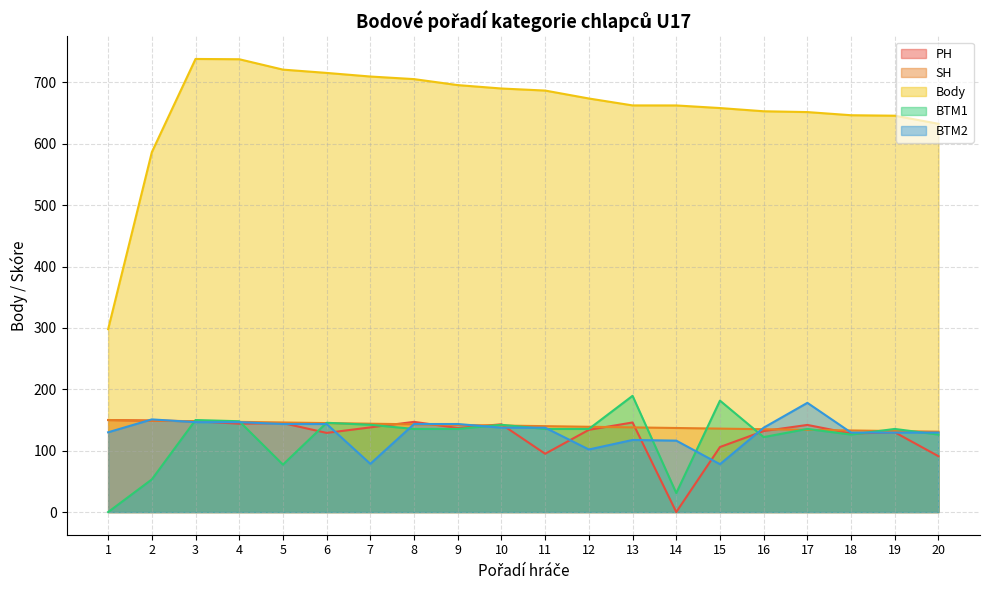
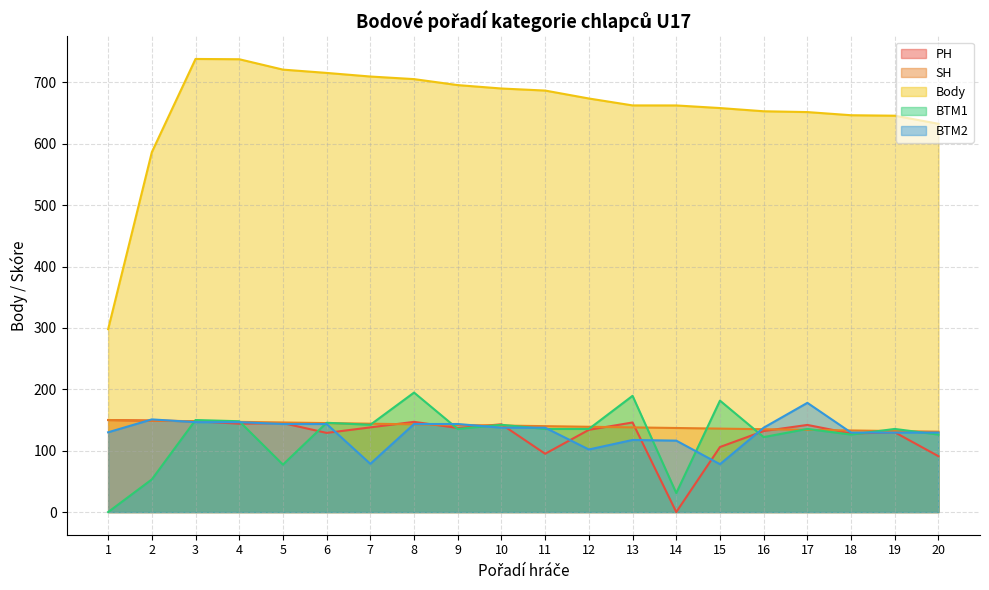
  {
    "BTM1": {
      "1": 0,
      "2": 50,
      "5": 80,
-     "8": 140,
+     "8": 190,
      "13": 190,
      "14": 30,
      "15": 180,
      "16": 120
    },
    "BTM2": {
      "1": 130,
      "7": 80,
      "12": 100,
      "13": 120,
      "14": 120,
      "15": 80,
      "17": 180
    }
  }
